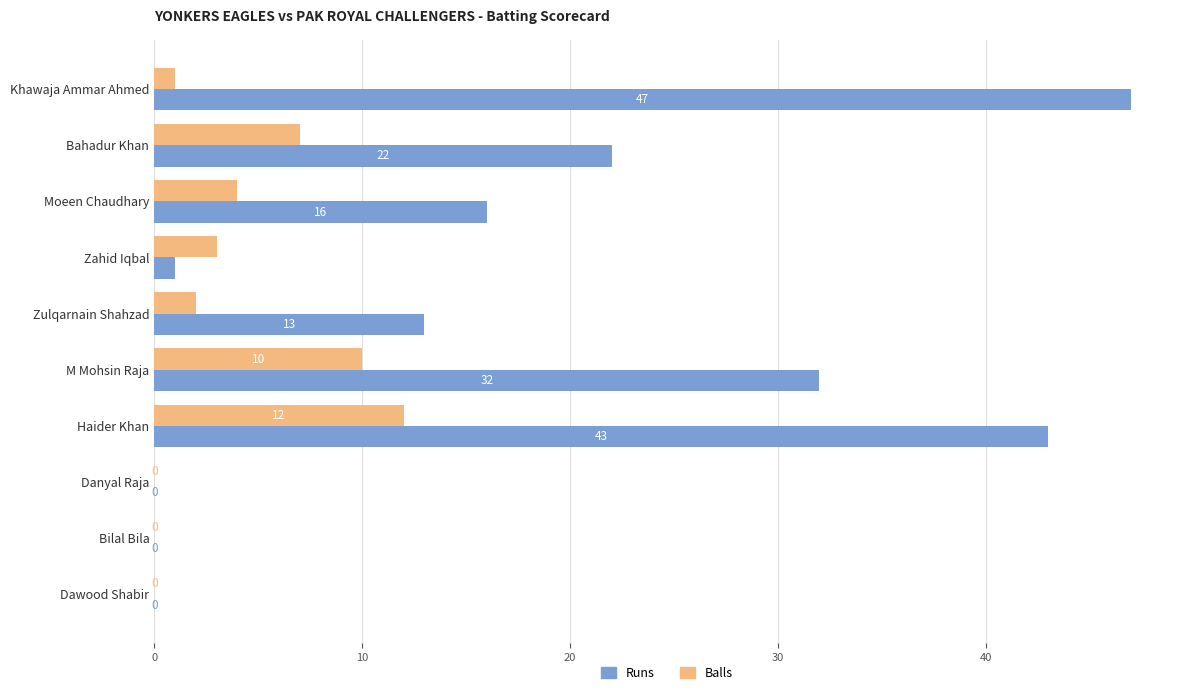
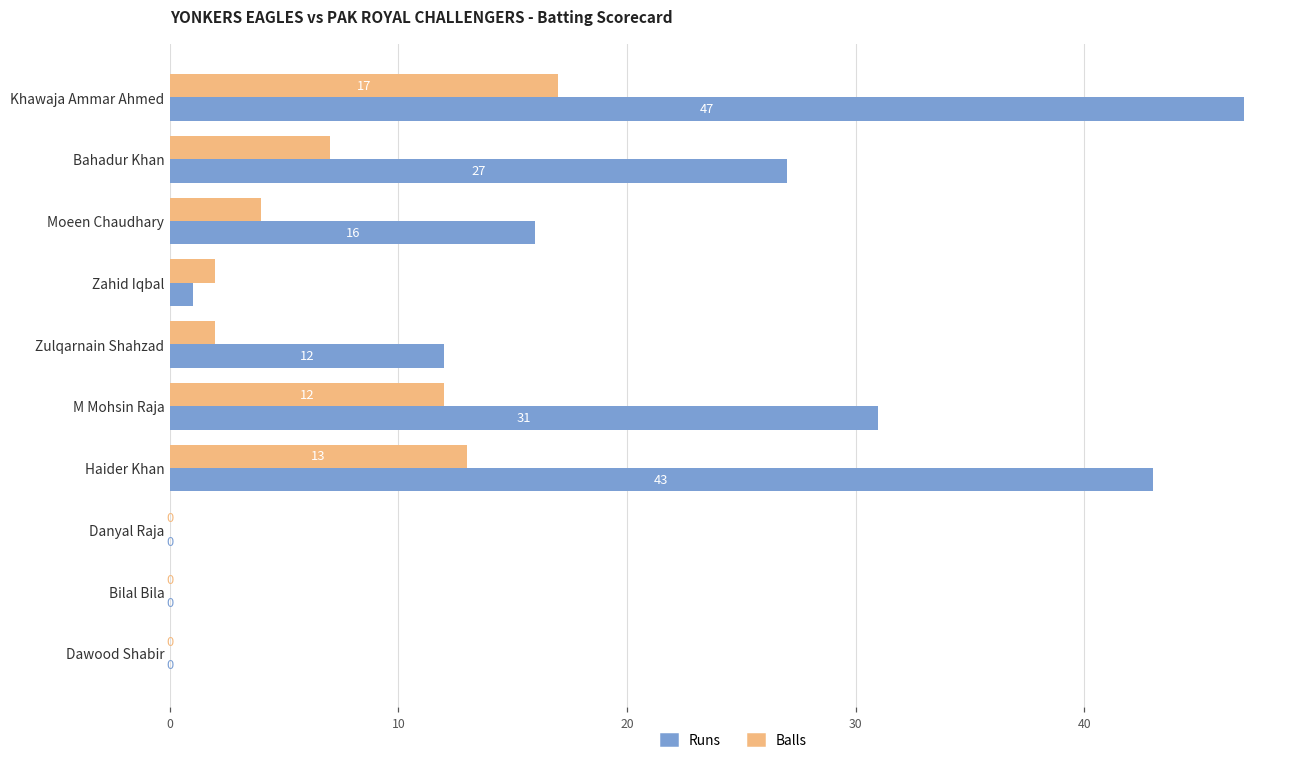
  {
    "Runs": {
      "Khawaja Ammar Ahmed": 47,
-     "Bahadur Khan": 22,
+     "Bahadur Khan": 27,
      "Moeen Chaudhary": 16,
-     "Zulqarnain Shahzad": 13,
-     "M Mohsin Raja": 32,
+     "Zulqarnain Shahzad": 12,
+     "M Mohsin Raja": 31,
      "Haider Khan": 43,
      "Danyal Raja": 0,
      "Bilal Bila": 0,
      "Dawood Shabir": 0
    },
    "Balls": {
-     "Khawaja Ammar Ahmed": 1,
-     "Zahid Iqbal": 3,
-     "M Mohsin Raja": 10,
-     "Haider Khan": 12,
+     "Khawaja Ammar Ahmed": 17,
+     "Zahid Iqbal": 2,
+     "M Mohsin Raja": 12,
+     "Haider Khan": 13,
      "Danyal Raja": 0,
      "Bilal Bila": 0,
      "Dawood Shabir": 0
    }
  }
